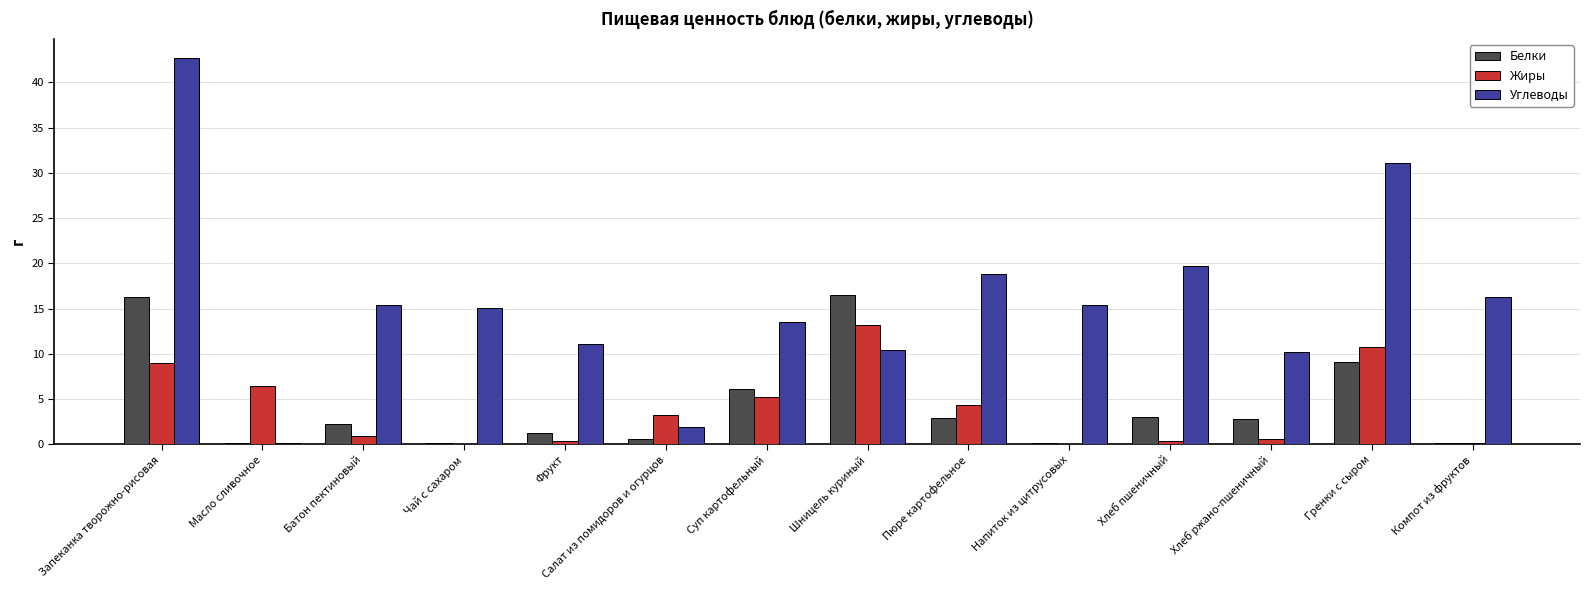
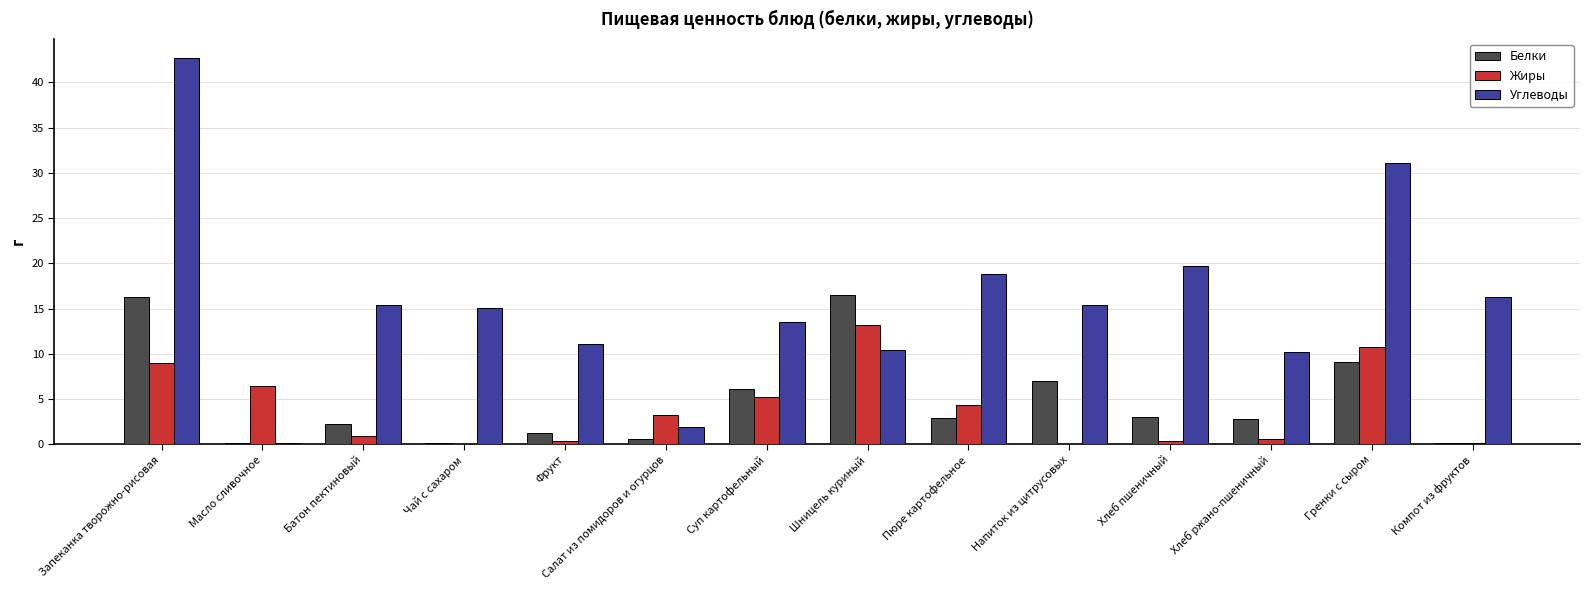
  {
    "Белки": {
      "Запеканка творожно-рисовая": 16,
      "Батон пектиновый": 2,
      "Фрукт": 1,
      "Салат из помидоров и огурцов": 1,
      "Суп картофельный": 6,
      "Шницель куриный": 16,
      "Пюре картофельное": 3,
-     "Напиток из цитрусовых": 0,
+     "Напиток из цитрусовых": 7,
      "Хлеб пшеничный": 3,
      "Хлеб ржано-пшеничный": 3,
      "Гренки с сыром": 9
    },
    "Жиры": {
      "Запеканка творожно-рисовая": 9,
      "Масло сливочное": 6,
      "Батон пектиновый": 1,
      "Фрукт": 0,
      "Салат из помидоров и огурцов": 3,
      "Суп картофельный": 5,
      "Шницель куриный": 13,
      "Пюре картофельное": 4,
      "Хлеб пшеничный": 0,
      "Хлеб ржано-пшеничный": 1,
      "Гренки с сыром": 11
    },
    "Углеводы": {
      "Запеканка творожно-рисовая": 43,
      "Батон пектиновый": 15,
      "Чай с сахаром": 15,
      "Фрукт": 11,
      "Салат из помидоров и огурцов": 2,
      "Суп картофельный": 13,
      "Шницель куриный": 10,
      "Пюре картофельное": 19,
      "Напиток из цитрусовых": 15,
      "Хлеб пшеничный": 20,
      "Хлеб ржано-пшеничный": 10,
      "Гренки с сыром": 31,
      "Компот из фруктов": 16
    }
  }
